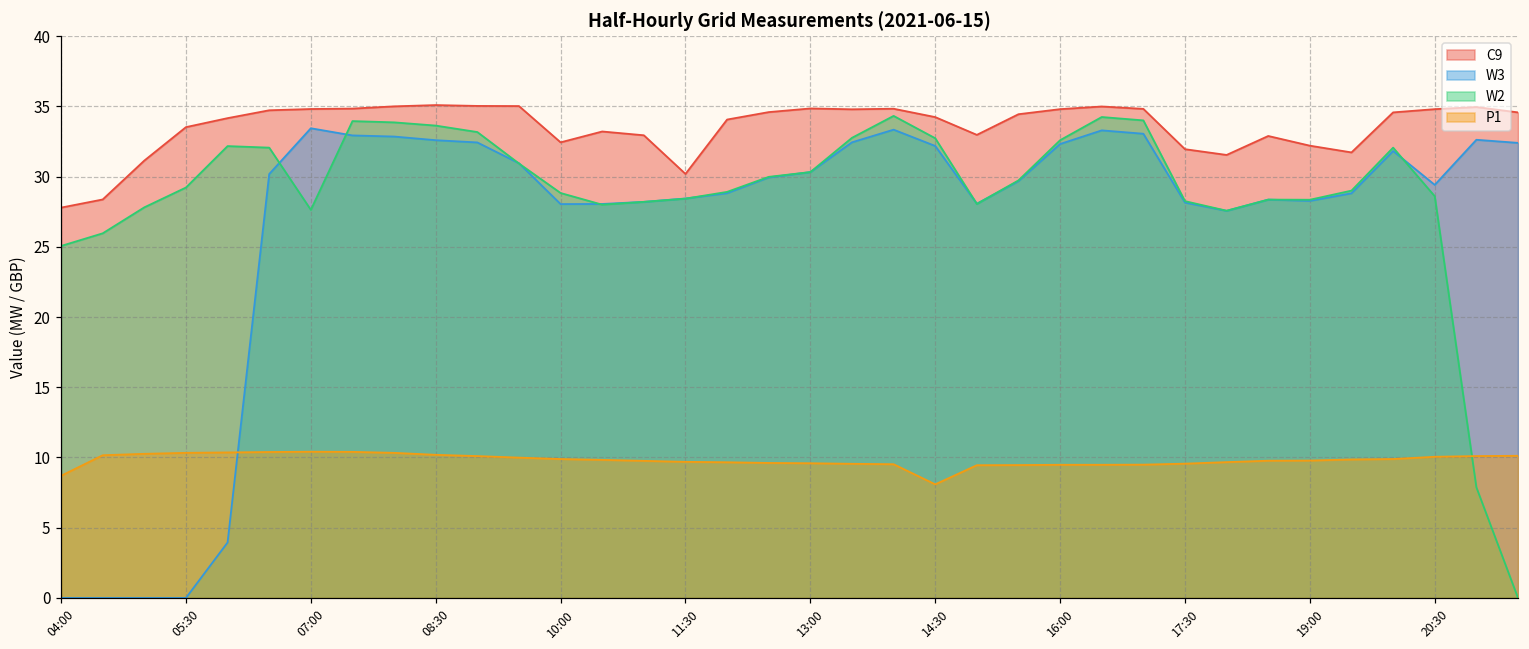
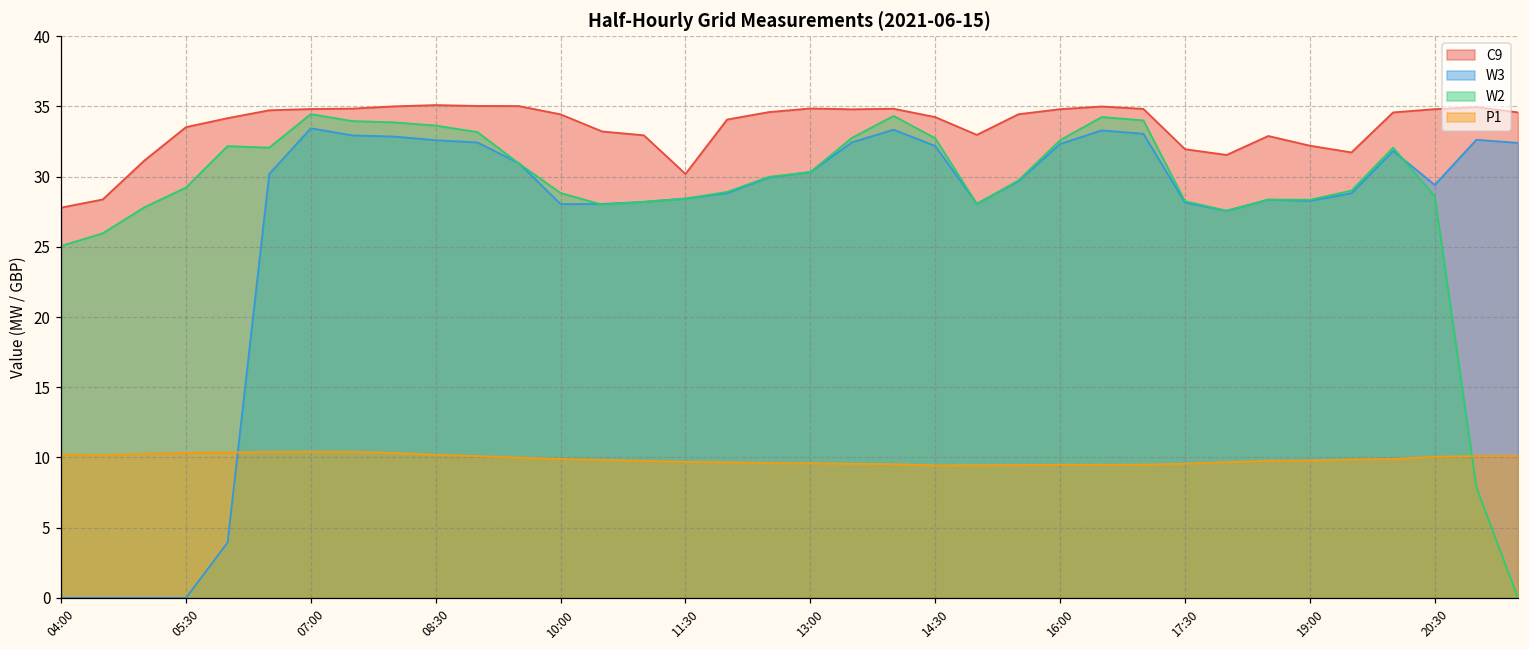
  {
    "C9": {
      "04:00": 27.8,
      "05:30": 33.5,
      "07:00": 34.8,
      "08:30": 35.1,
-     "10:00": 32.4,
+     "10:00": 34.4,
      "11:30": 30.2,
      "13:00": 34.8,
      "14:30": 34.2,
      "16:00": 34.8,
      "17:30": 32.0,
      "19:00": 32.2,
      "20:30": 34.8
    },
    "W3": {
      "04:00": 0.0,
      "05:30": 0.0,
      "07:00": 33.4,
      "08:30": 32.6,
      "10:00": 28.0,
      "14:30": 32.2,
      "16:00": 32.3,
      "20:30": 29.4
    },
    "W2": {
      "04:00": 25.1,
      "05:30": 29.2,
-     "07:00": 27.6,
+     "07:00": 34.5,
      "08:30": 33.6,
      "10:00": 28.8,
      "14:30": 32.7,
      "16:00": 32.6,
      "20:30": 28.6
    },
    "P1": {
-     "04:00": 8.7,
+     "04:00": 10.2,
      "05:30": 10.3,
      "07:00": 10.4,
      "08:30": 10.2,
      "10:00": 9.9,
      "11:30": 9.7,
      "13:00": 9.6,
-     "14:30": 8.1,
+     "14:30": 9.4,
      "16:00": 9.5,
      "17:30": 9.6,
      "19:00": 9.8,
      "20:30": 10.1
    }
  }
